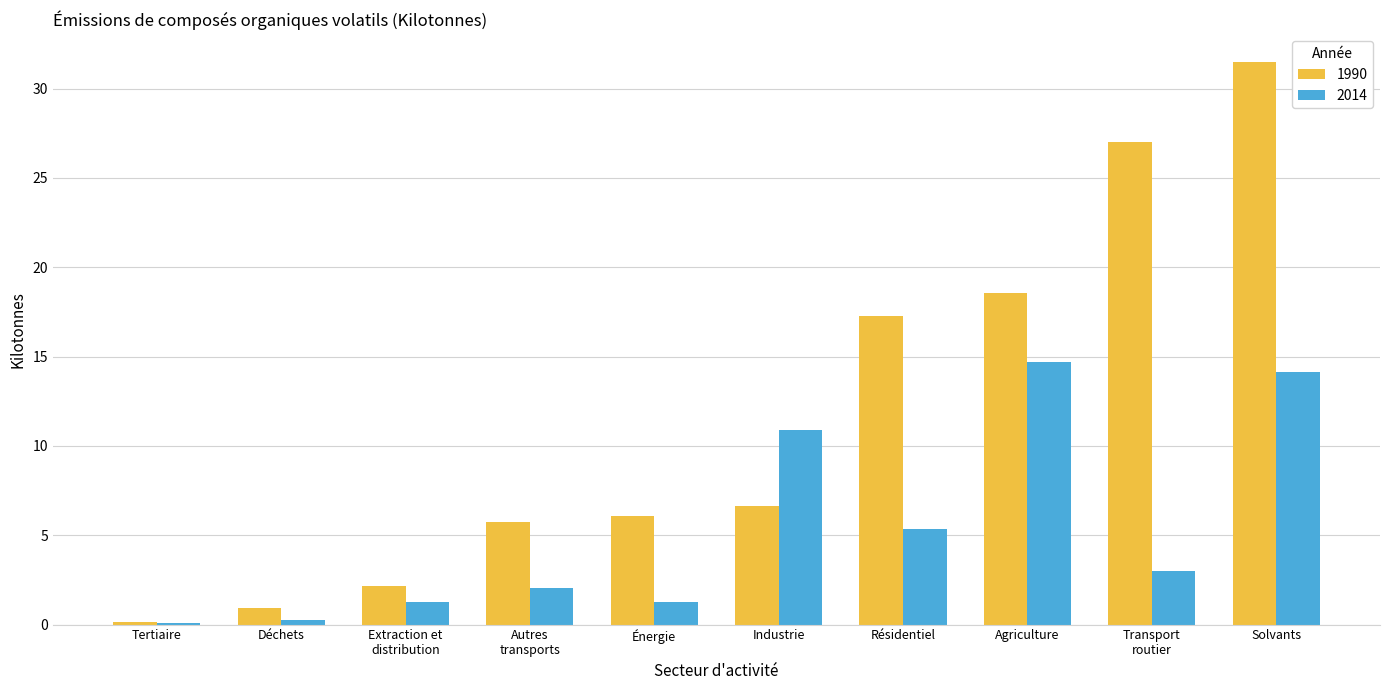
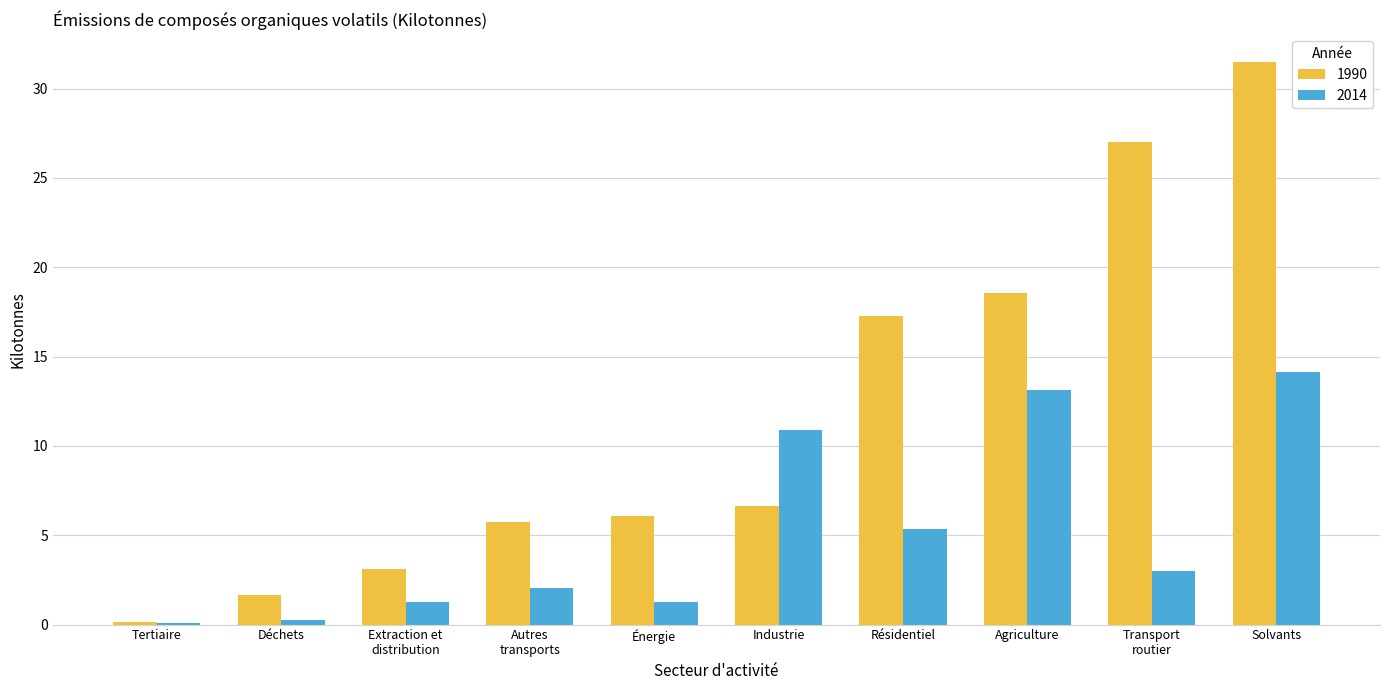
  {
    "1990": {
-     "Déchets": 0.9,
-     "Extraction et distribution": 2.2,
+     "Déchets": 1.7,
+     "Extraction et distribution": 3.1,
      "Autres transports": 5.7,
      "Énergie": 6.1,
      "Industrie": 6.6,
      "Résidentiel": 17.3,
      "Agriculture": 18.5,
      "Transport routier": 27.0,
      "Solvants": 31.5
    },
    "2014": {
      "Déchets": 0.3,
      "Extraction et distribution": 1.3,
      "Autres transports": 2.0,
      "Énergie": 1.3,
      "Industrie": 10.9,
      "Résidentiel": 5.3,
-     "Agriculture": 14.7,
+     "Agriculture": 13.1,
      "Transport routier": 3.0,
      "Solvants": 14.2
    }
  }
